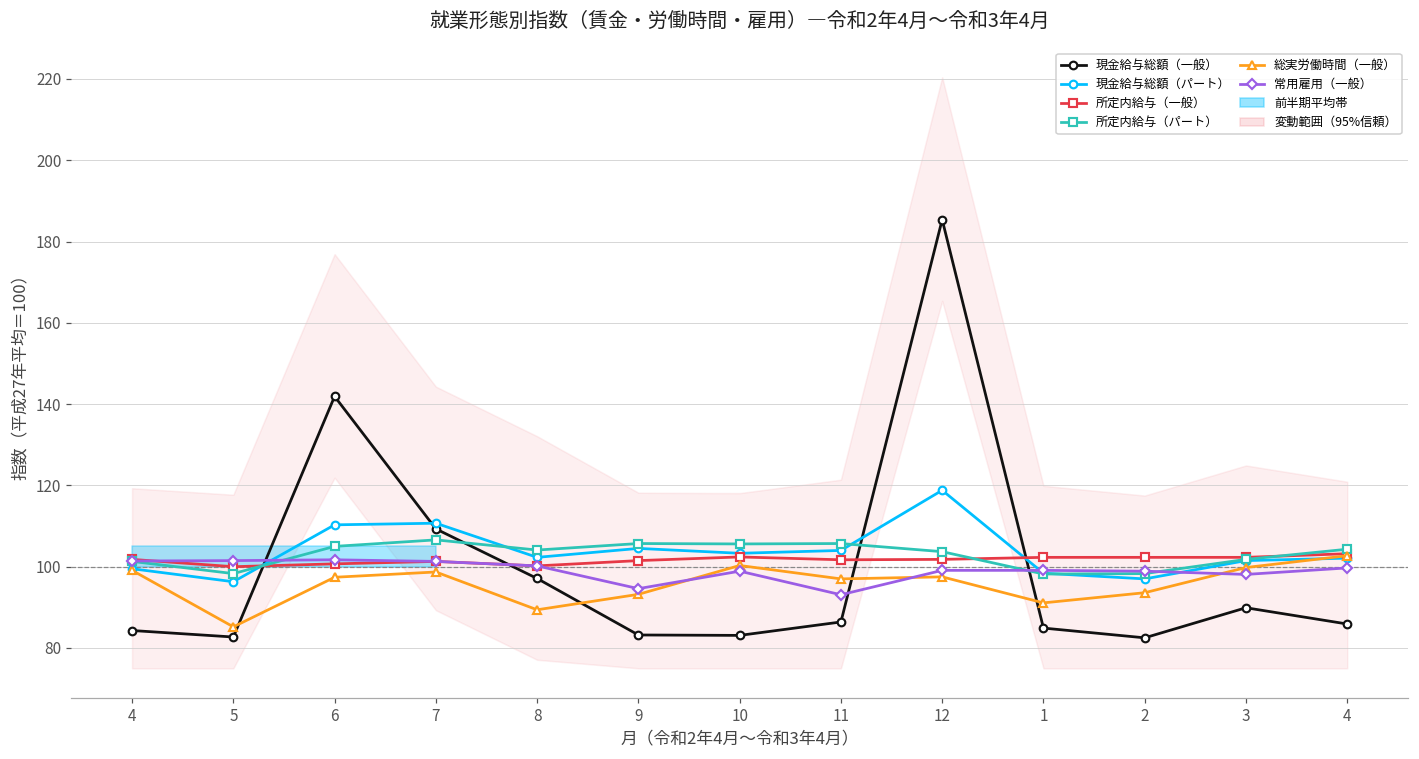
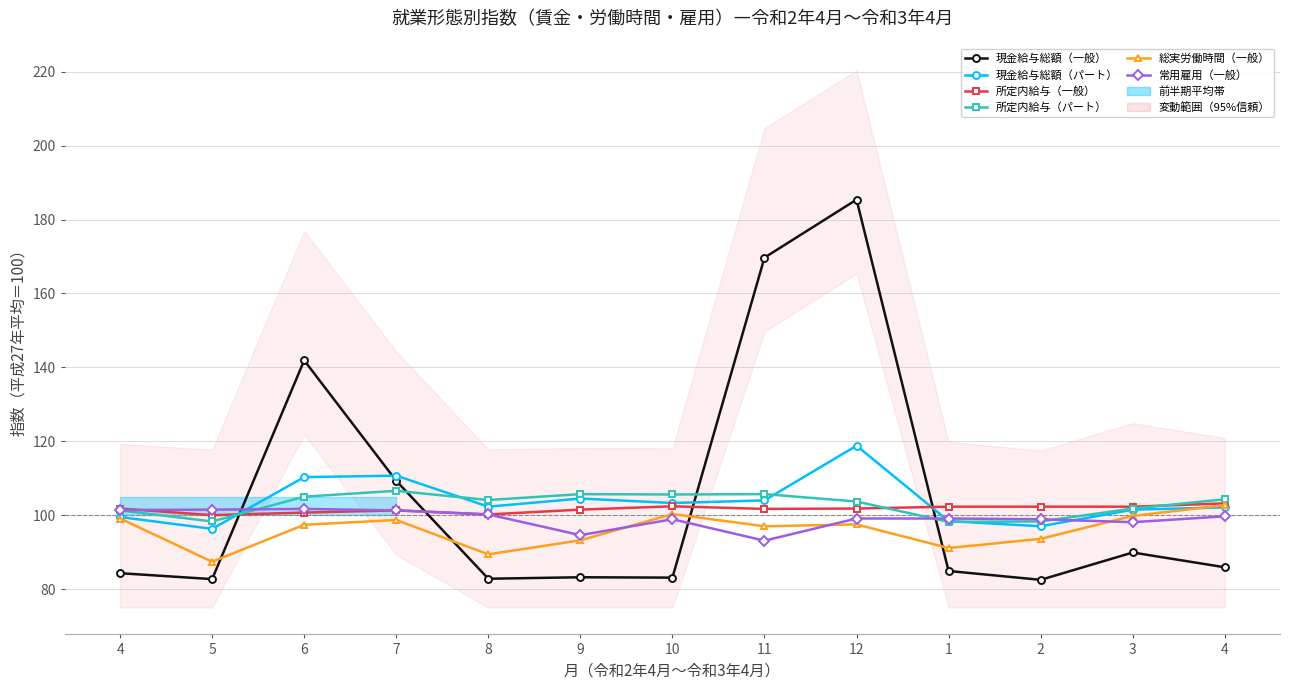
  {
    "現金給与総額（一般）": {
      "5": 83,
      "6": 142,
      "7": 109,
-     "8": 97,
+     "8": 83,
      "9": 83,
      "10": 83,
-     "11": 86,
+     "11": 170,
      "12": 185,
      "1": 85,
      "2": 83,
      "3": 90
    },
    "所定内給与（パート）": {
      "5": 98,
      "7": 107,
      "8": 104,
      "9": 106,
      "10": 106,
      "11": 106,
      "12": 104
    },
    "総実労働時間（一般）": {
-     "5": 85,
+     "5": 87,
      "6": 97,
      "7": 99,
      "8": 89,
      "9": 93,
      "10": 100,
      "11": 97,
      "12": 98,
      "1": 91,
      "2": 94,
      "3": 100
    },
    "常用雇用（一般）": {
      "5": 102,
      "6": 102,
      "9": 95,
      "10": 99,
      "11": 93,
      "12": 99,
      "1": 99,
      "3": 98
    }
  }
